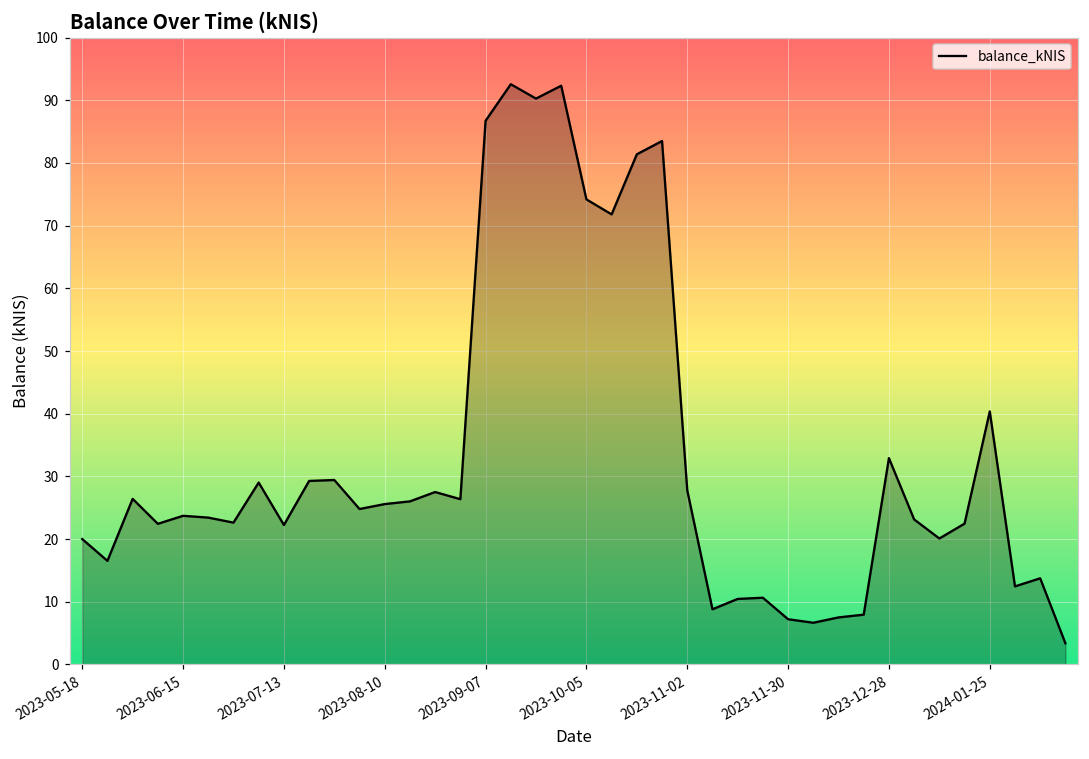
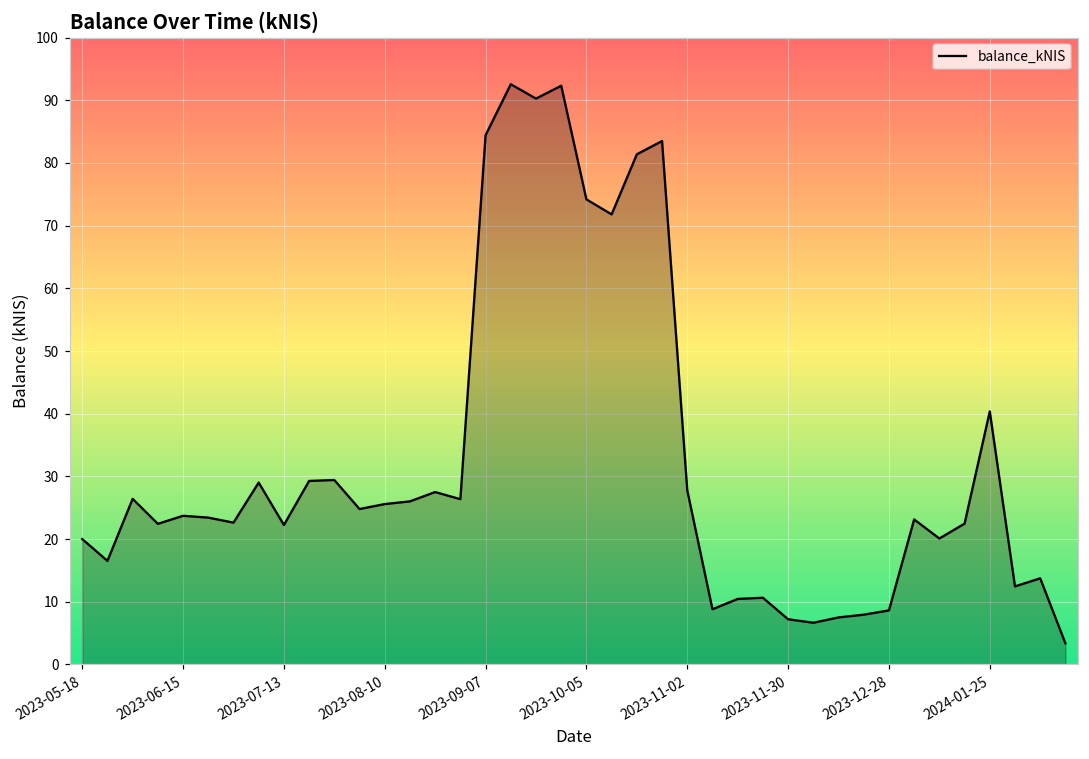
  {
    "2023-05-18": 20,
    "2023-06-15": 24,
    "2023-07-13": 22,
    "2023-08-10": 26,
-   "2023-09-07": 87,
+   "2023-09-07": 84,
    "2023-10-05": 74,
    "2023-11-02": 28,
    "2023-11-30": 7,
-   "2023-12-28": 33,
+   "2023-12-28": 9,
    "2024-01-25": 40
  }
